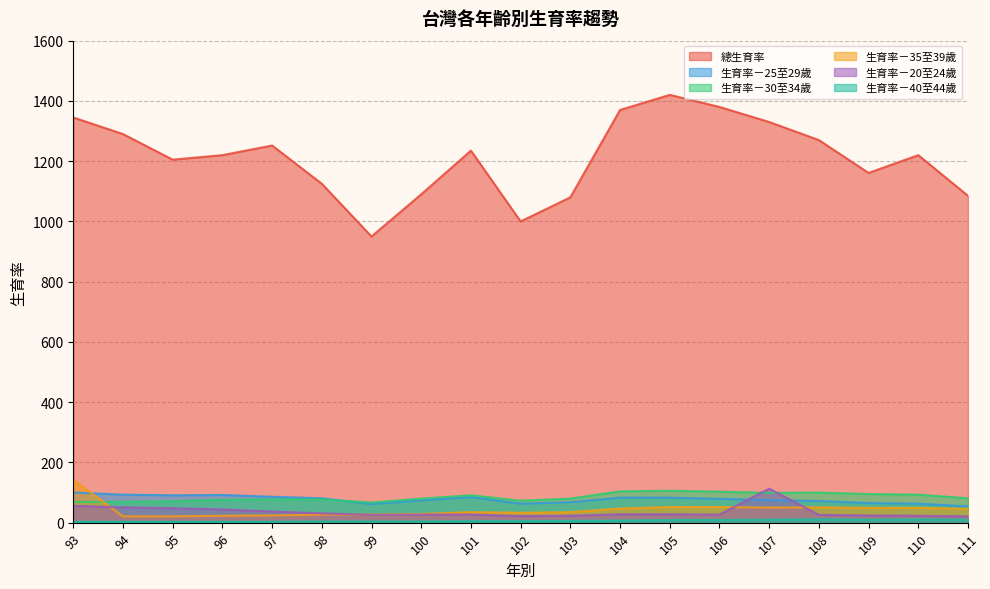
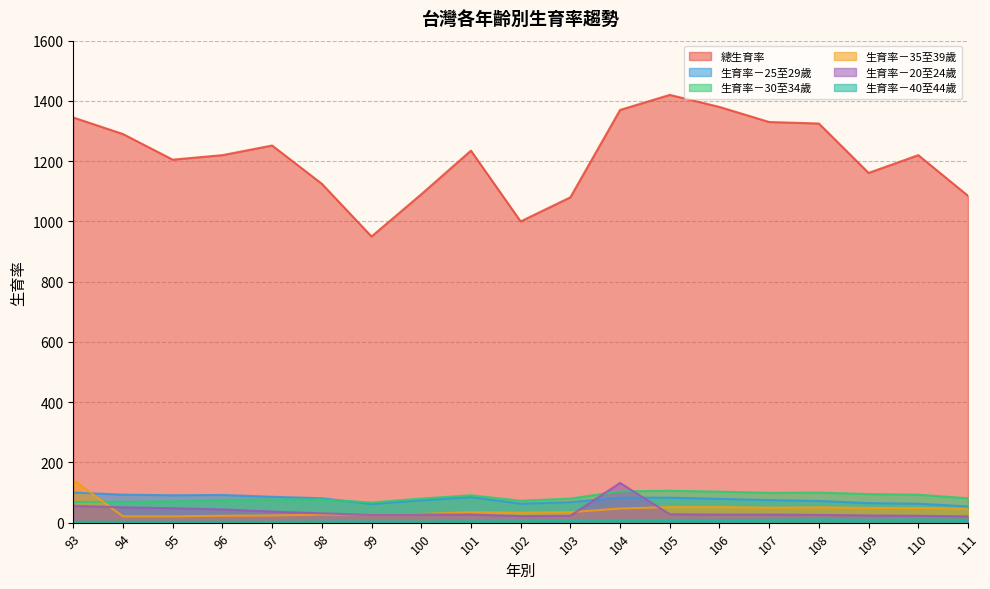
  {
    "總生育率": {
      "93": 1350,
      "94": 1290,
      "95": 1210,
      "96": 1220,
      "97": 1250,
      "98": 1130,
      "99": 950,
      "100": 1090,
      "101": 1240,
      "102": 1000,
      "103": 1080,
      "104": 1370,
      "105": 1420,
      "106": 1380,
      "107": 1330,
-     "108": 1270,
+     "108": 1330,
      "109": 1160,
      "110": 1220,
      "111": 1090
    },
    "生育率－25至29歲": {
      "93": 100,
      "94": 90,
      "95": 90,
      "96": 90,
      "97": 90,
      "102": 60,
      "103": 70,
      "104": 80,
      "105": 80,
      "106": 80,
      "107": 80,
      "108": 70,
      "109": 70,
      "110": 60
    },
    "生育率－35至39歲": {
      "93": 140,
      "94": 20,
      "95": 20,
      "96": 20,
      "97": 20,
      "102": 30,
      "103": 40,
      "104": 50,
      "105": 50,
      "106": 50,
      "107": 50,
      "108": 50,
      "109": 50,
      "110": 50
    },
    "生育率－20至24歲": {
      "93": 60,
      "94": 50,
      "95": 50,
      "96": 40,
      "97": 40,
      "102": 20,
      "103": 20,
-     "104": 30,
+     "104": 130,
      "105": 30,
      "106": 30,
-     "107": 110,
+     "107": 30,
      "108": 30,
      "109": 20,
      "110": 20,
      "111": 20
    }
  }
